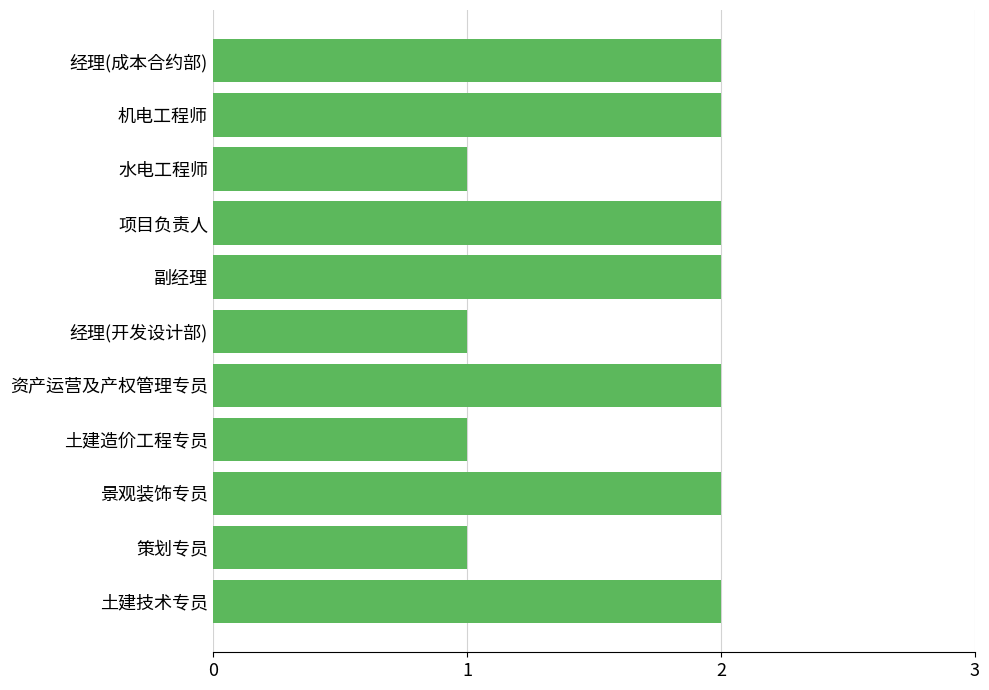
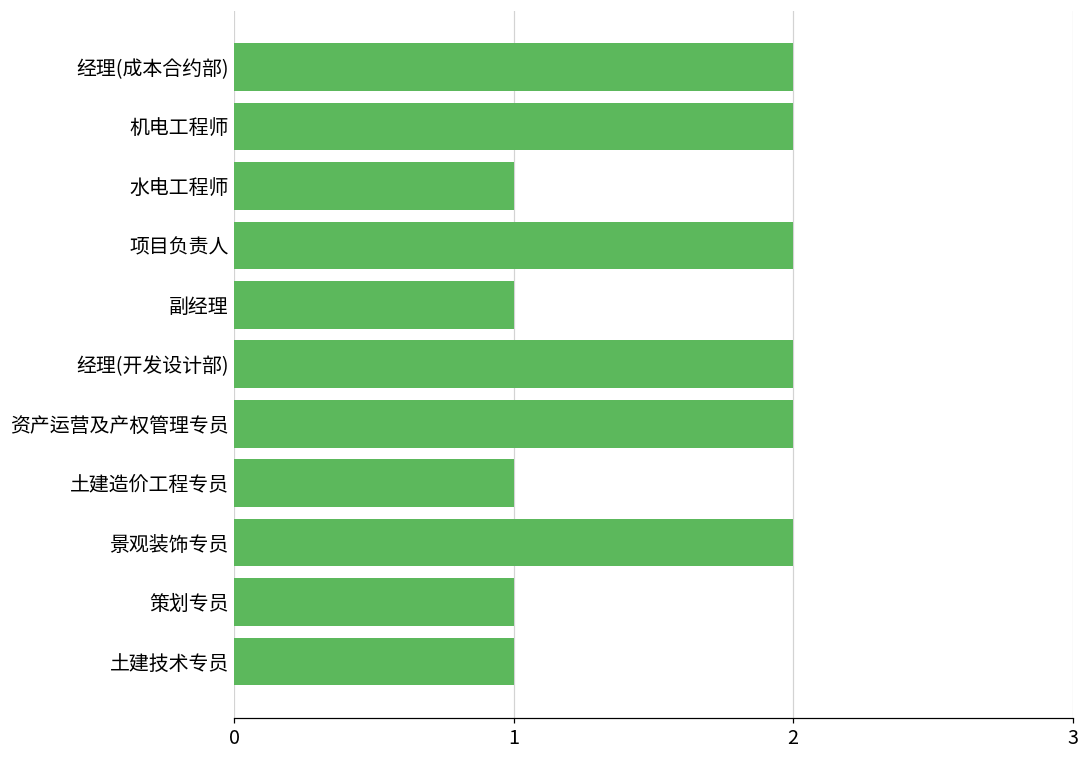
  {
    "经理(成本合约部)": 2,
    "机电工程师": 2,
    "水电工程师": 1,
    "项目负责人": 2,
-   "副经理": 2,
-   "经理(开发设计部)": 1,
+   "副经理": 1,
+   "经理(开发设计部)": 2,
    "资产运营及产权管理专员": 2,
    "土建造价工程专员": 1,
    "景观装饰专员": 2,
    "策划专员": 1,
-   "土建技术专员": 2
+   "土建技术专员": 1
  }
